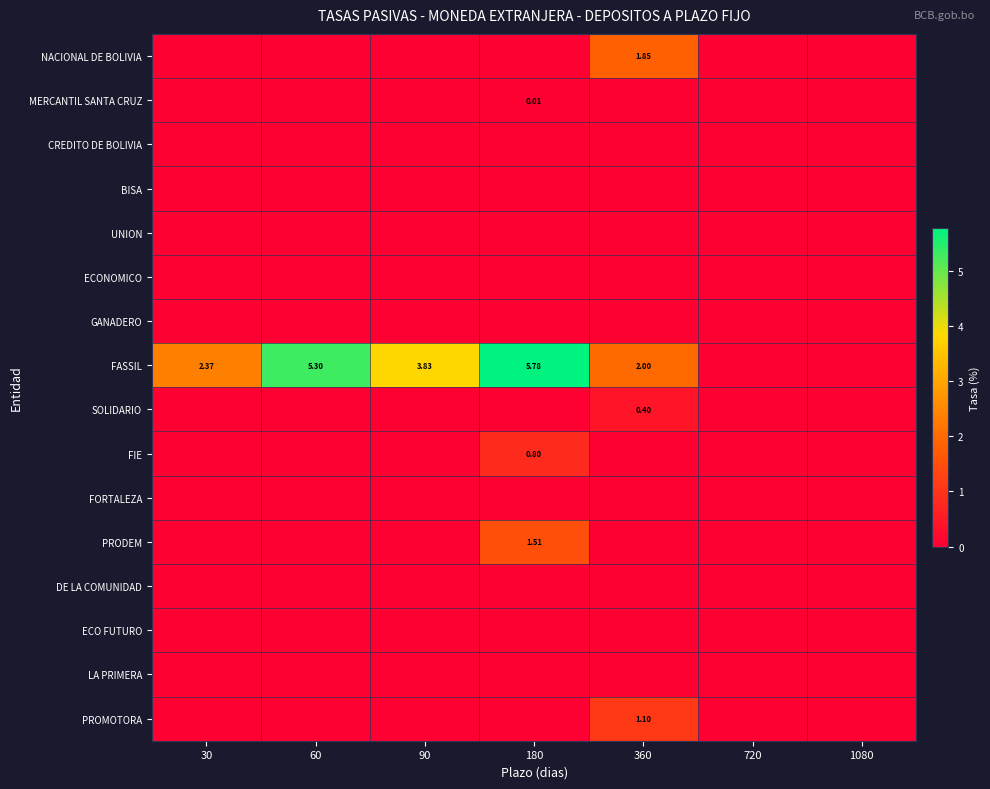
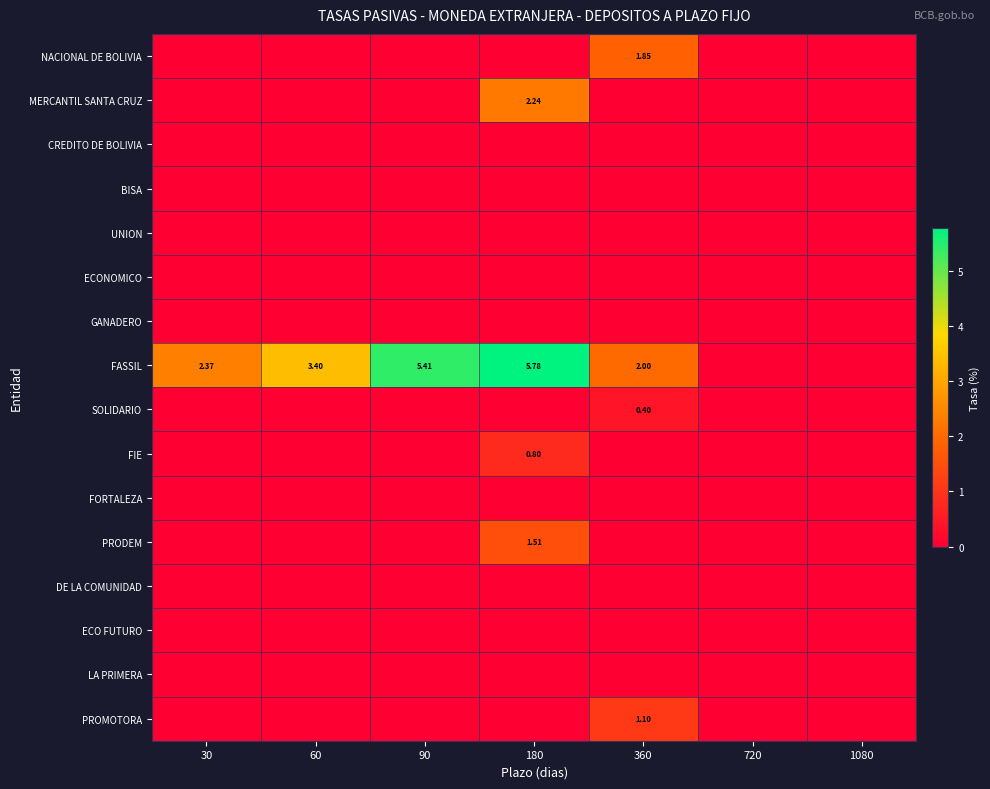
  {
    "NACIONAL DE BOLIVIA": {
      "360": 1.85
    },
    "MERCANTIL SANTA CRUZ": {
-     "180": 0.01
+     "180": 2.24
    },
    "FASSIL": {
      "30": 2.37,
-     "60": 5.30,
-     "90": 3.83,
+     "60": 3.40,
+     "90": 5.41,
      "180": 5.78,
      "360": 2.00
    },
    "SOLIDARIO": {
      "360": 0.40
    },
    "FIE": {
      "180": 0.80
    },
    "PRODEM": {
      "180": 1.51
    },
    "PROMOTORA": {
      "360": 1.10
    }
  }
